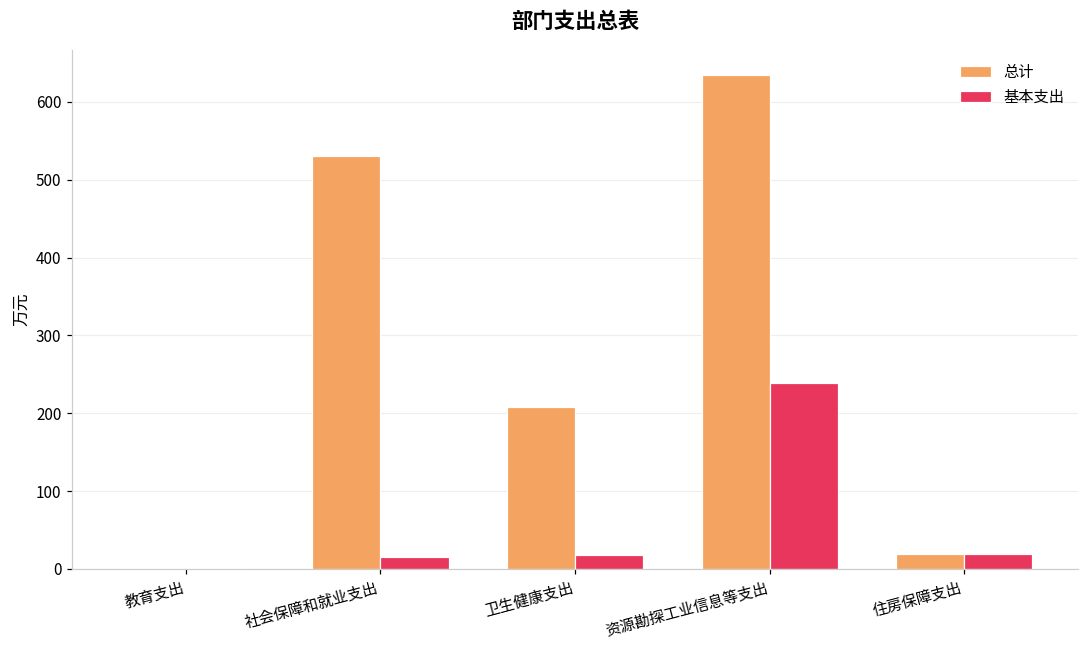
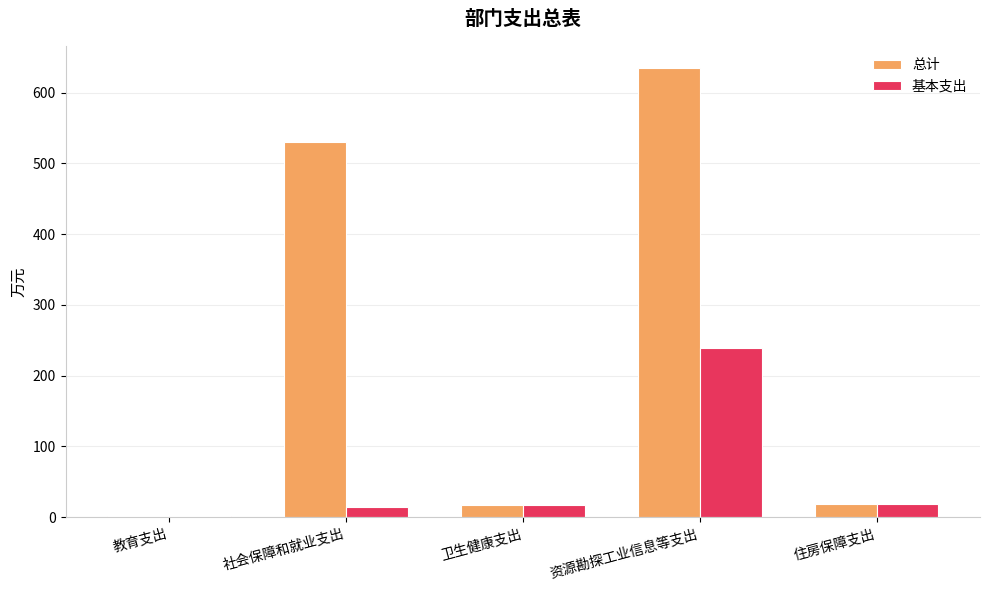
  {
    "总计": {
      "社会保障和就业支出": 530,
-     "卫生健康支出": 210,
+     "卫生健康支出": 20,
      "资源勘探工业信息等支出": 630,
      "住房保障支出": 20
    },
    "基本支出": {
      "社会保障和就业支出": 10,
      "卫生健康支出": 20,
      "资源勘探工业信息等支出": 240,
      "住房保障支出": 20
    }
  }
